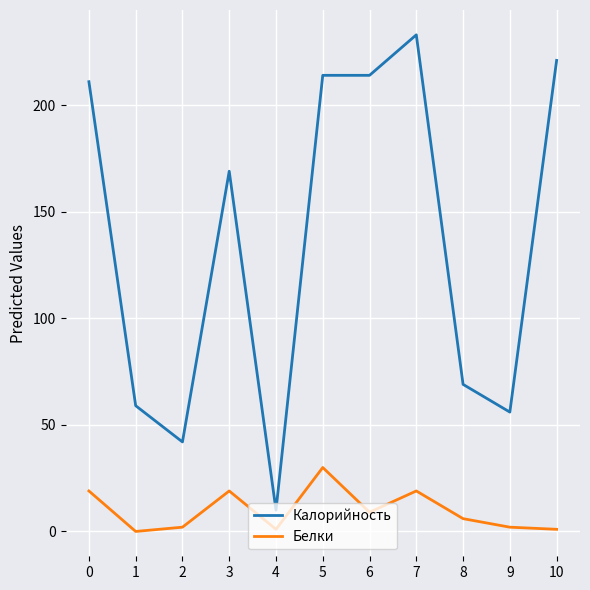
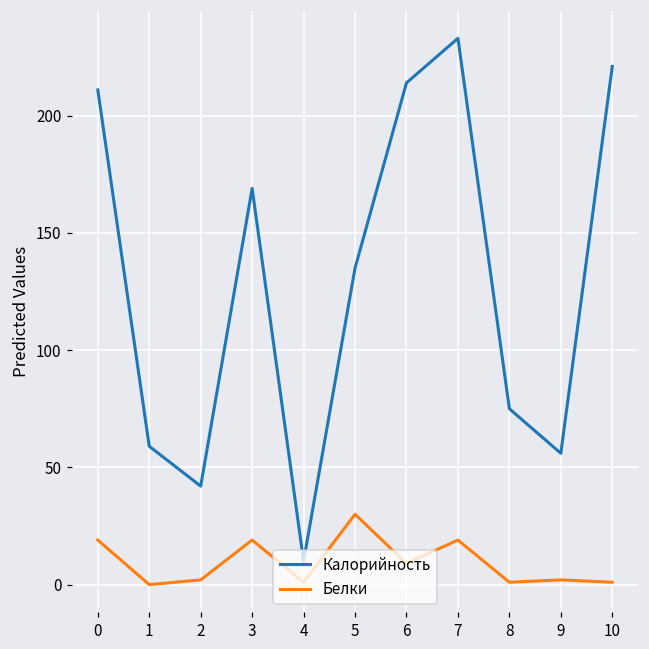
  {
    "Калорийность": {
      "0": 211,
      "1": 59,
      "2": 42,
      "3": 169,
-     "5": 214,
+     "5": 135,
      "6": 214,
      "7": 233,
-     "8": 69,
+     "8": 75,
      "9": 56,
      "10": 221
    },
    "Белки": {
      "0": 19,
      "1": 0,
      "2": 2,
      "3": 19,
      "5": 30,
      "7": 19,
-     "8": 6,
+     "8": 1,
      "9": 2,
      "10": 1
    }
  }
